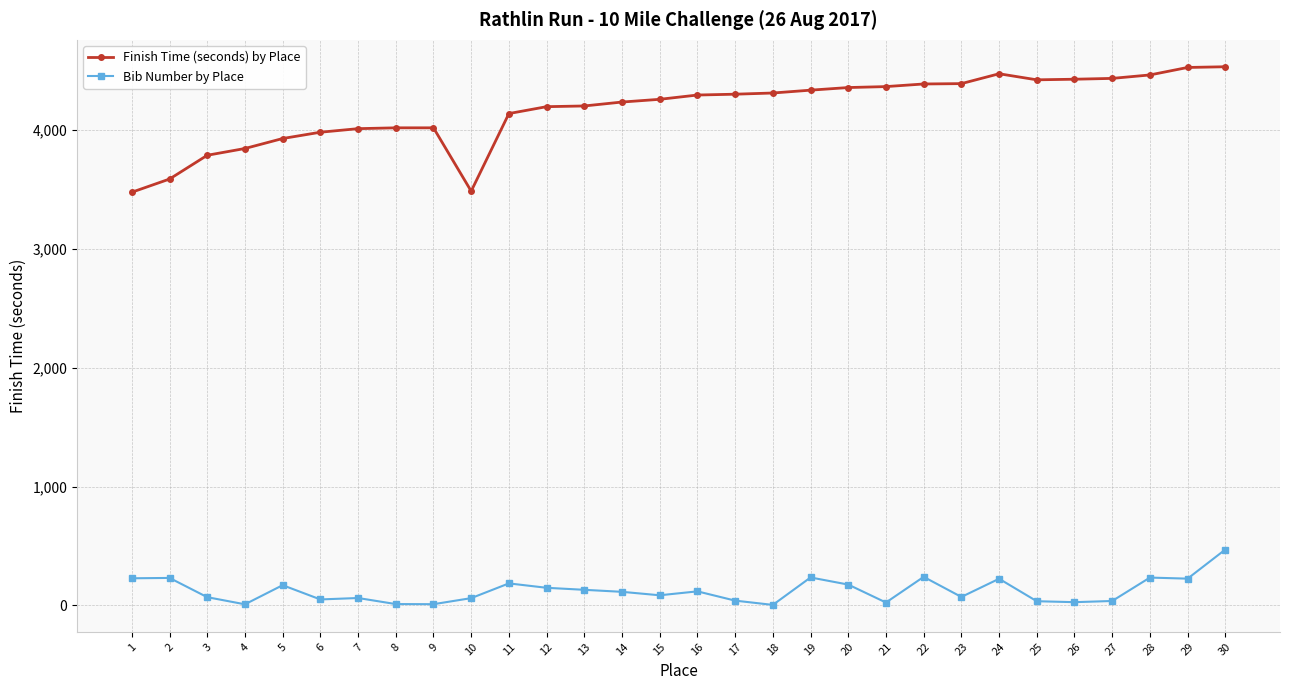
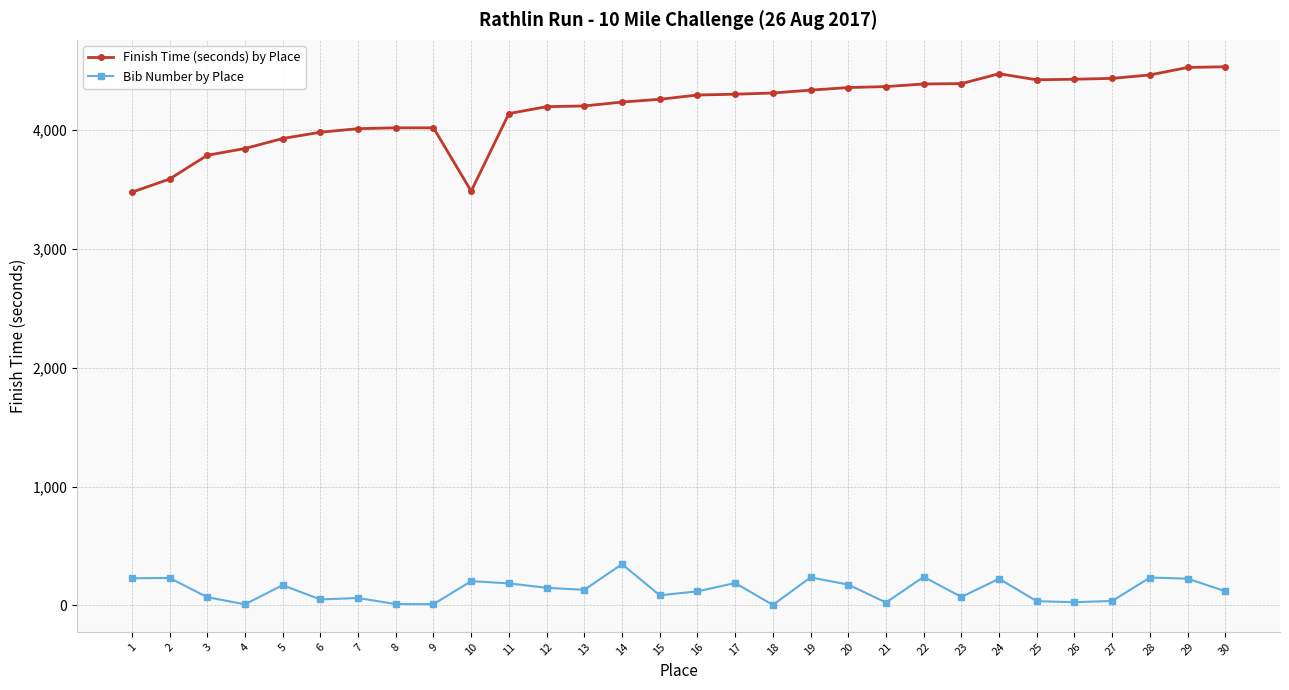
  {
    "Finish Time (seconds) by Place": {
      "1": "3,480",
      "2": "3,590",
      "3": "3,790",
      "4": "3,850",
      "5": "3,930",
      "6": "3,980",
      "7": "4,010",
      "8": "4,020",
      "9": "4,020",
      "10": "3,490",
      "11": "4,140",
      "12": "4,200",
      "13": "4,200",
      "14": "4,240",
      "15": "4,260",
      "16": "4,300",
      "17": "4,300",
      "18": "4,310",
      "19": "4,340",
      "20": "4,360",
      "21": "4,370",
      "22": "4,390",
      "23": "4,390",
      "24": "4,470",
      "25": "4,420",
      "26": "4,430",
      "27": "4,440",
      "28": "4,460",
      "29": "4,530",
      "30": "4,530"
    },
    "Bib Number by Place": {
      "1": "230",
      "2": "230",
      "3": "70",
      "4": "10",
      "5": "170",
      "6": "50",
      "7": "60",
      "8": "10",
      "9": "10",
-     "10": "60",
+     "10": "200",
      "11": "190",
      "12": "150",
      "13": "130",
-     "14": "110",
+     "14": "350",
      "15": "90",
      "16": "120",
-     "17": "40",
+     "17": "190",
      "18": "0",
      "19": "240",
      "20": "180",
      "21": "20",
      "22": "240",
      "23": "70",
      "24": "220",
      "25": "40",
      "26": "30",
      "27": "40",
      "28": "230",
      "29": "230",
-     "30": "470"
+     "30": "120"
    }
  }
